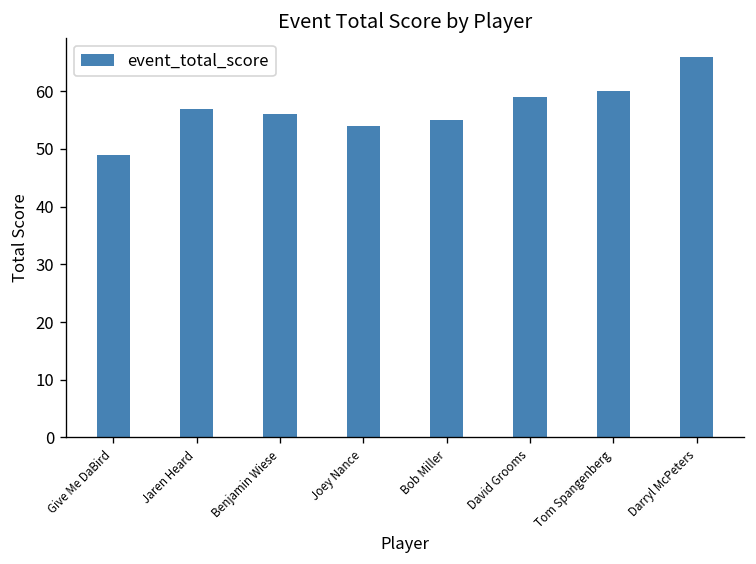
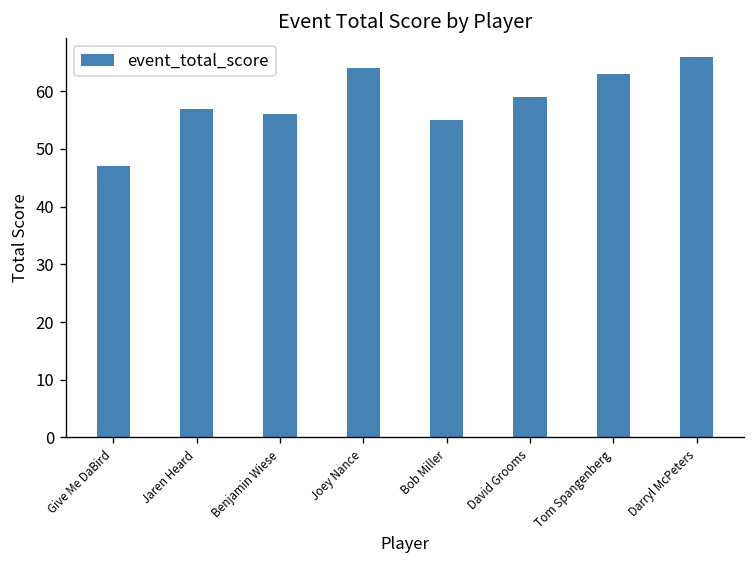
  {
-   "Give Me DaBird": 49,
+   "Give Me DaBird": 47,
    "Jaren Heard": 57,
    "Benjamin Wiese": 56,
-   "Joey Nance": 54,
+   "Joey Nance": 64,
    "Bob Miller": 55,
    "David Grooms": 59,
-   "Tom Spangenberg": 60,
+   "Tom Spangenberg": 63,
    "Darryl McPeters": 66
  }
